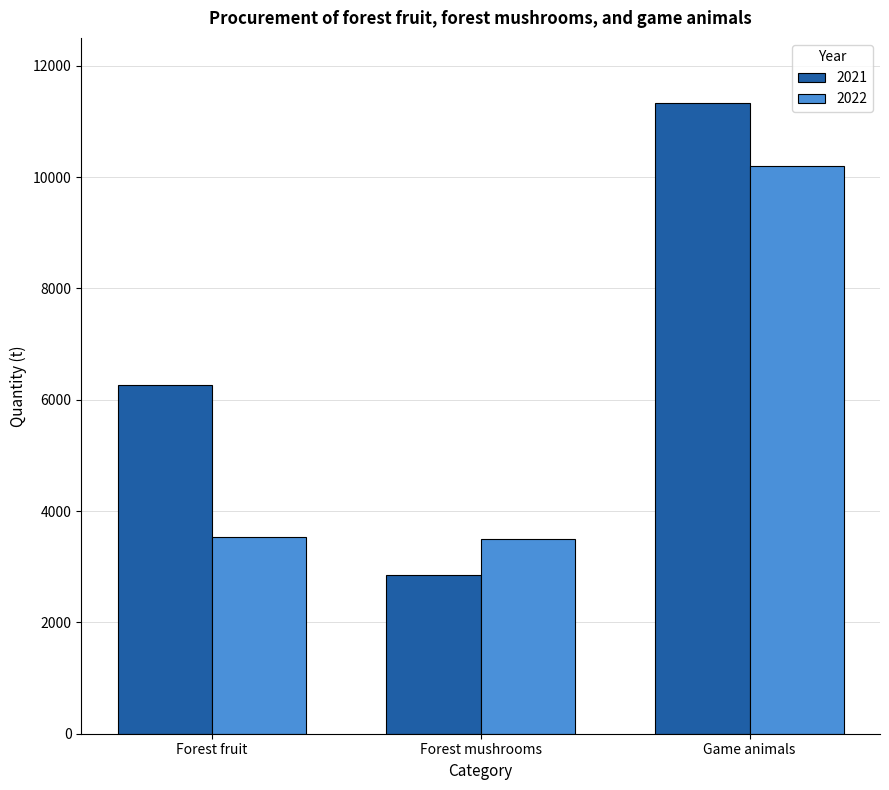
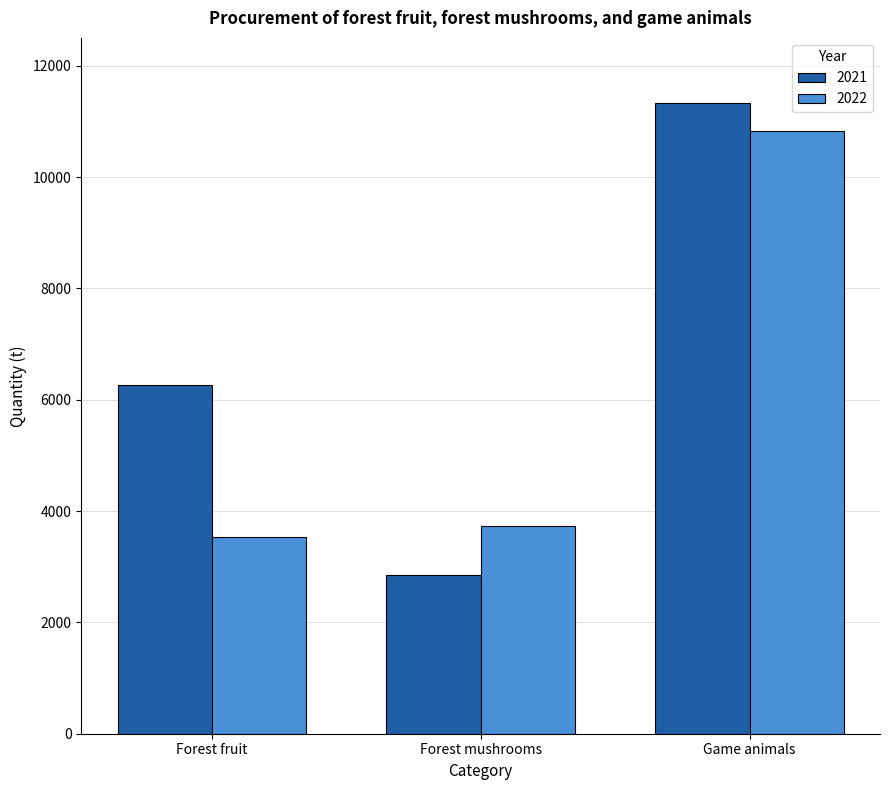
  {
    "2021": {
      "Forest fruit": 6300,
      "Forest mushrooms": 2800,
      "Game animals": 11300
    },
    "2022": {
      "Forest fruit": 3500,
-     "Forest mushrooms": 3500,
-     "Game animals": 10200
+     "Forest mushrooms": 3700,
+     "Game animals": 10800
    }
  }
